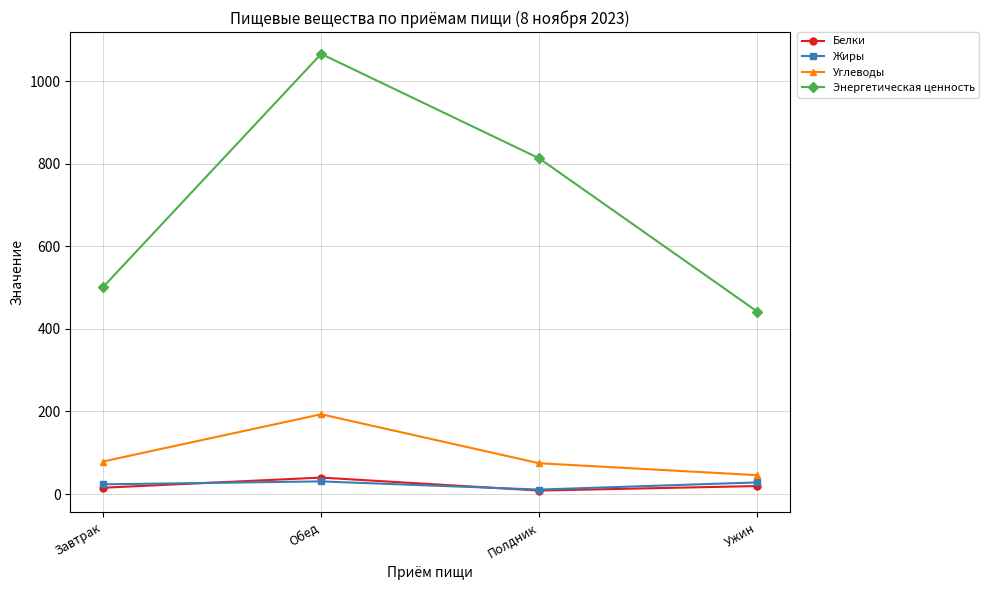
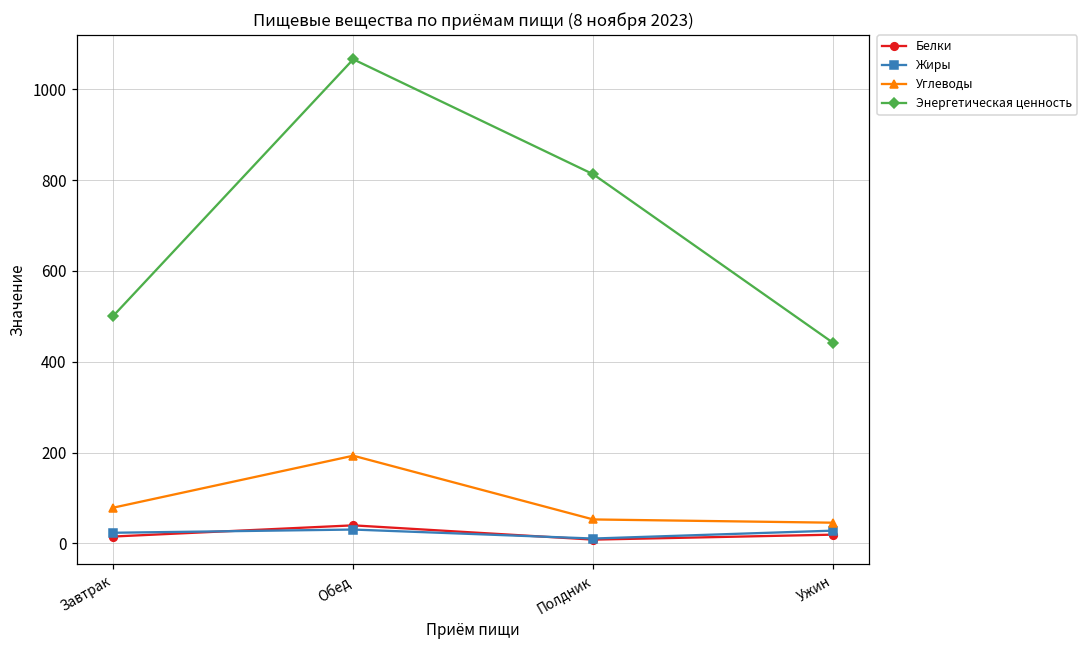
  {
    "Белки": {
      "Завтрак": 20,
      "Обед": 40,
      "Ужин": 20
    },
    "Жиры": {
      "Завтрак": 20,
      "Обед": 30,
      "Ужин": 30
    },
    "Углеводы": {
      "Завтрак": 80,
      "Обед": 190,
-     "Полдник": 70,
+     "Полдник": 50,
      "Ужин": 50
    },
    "Энергетическая ценность": {
      "Завтрак": 500,
      "Обед": 1070,
      "Полдник": 810,
      "Ужин": 440
    }
  }
